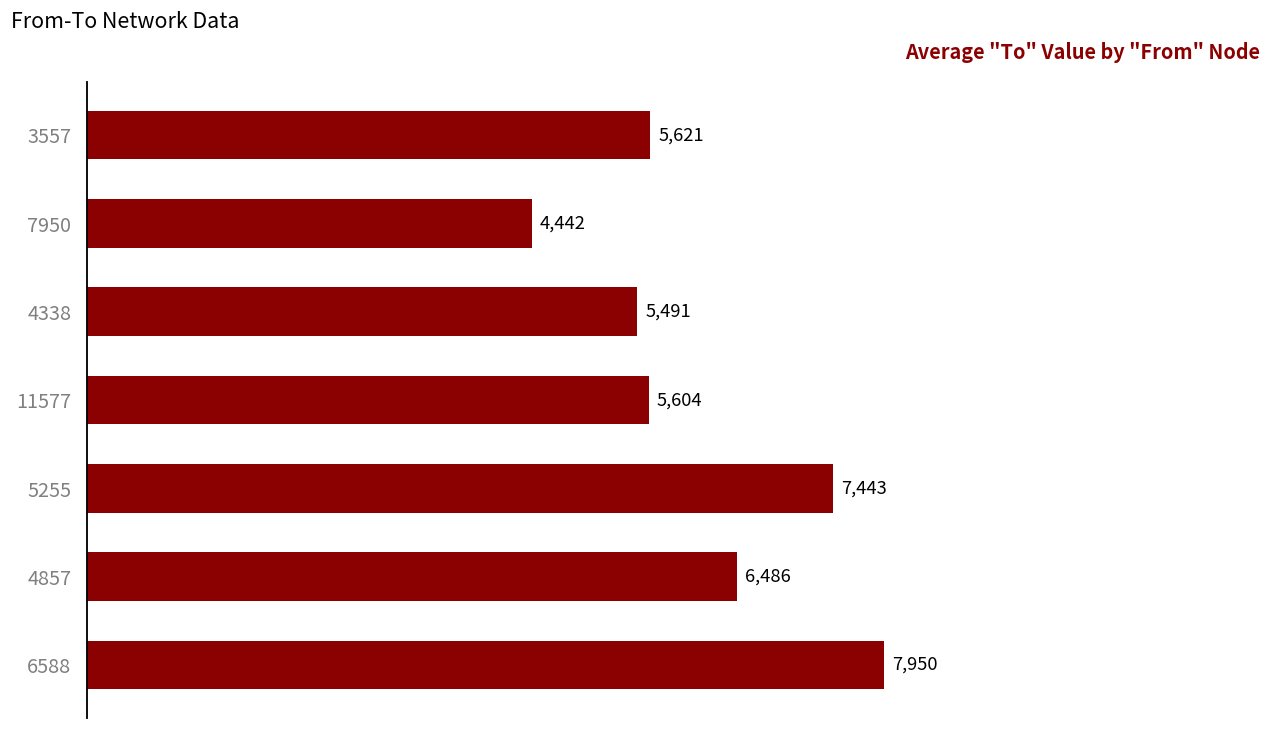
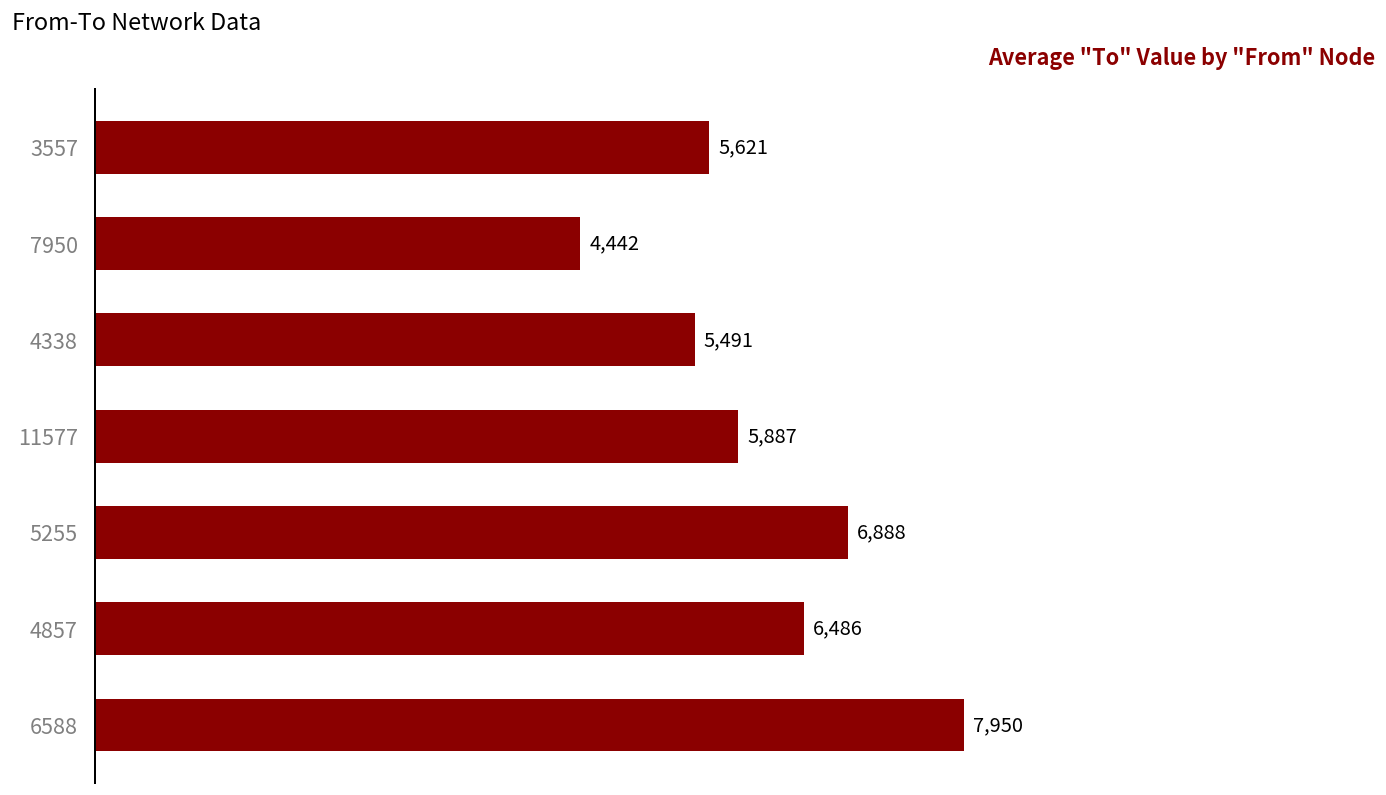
  {
    "3557": "5,621",
    "7950": "4,442",
    "4338": "5,491",
-   "11577": "5,604",
-   "5255": "7,443",
+   "11577": "5,887",
+   "5255": "6,888",
    "4857": "6,486",
    "6588": "7,950"
  }
